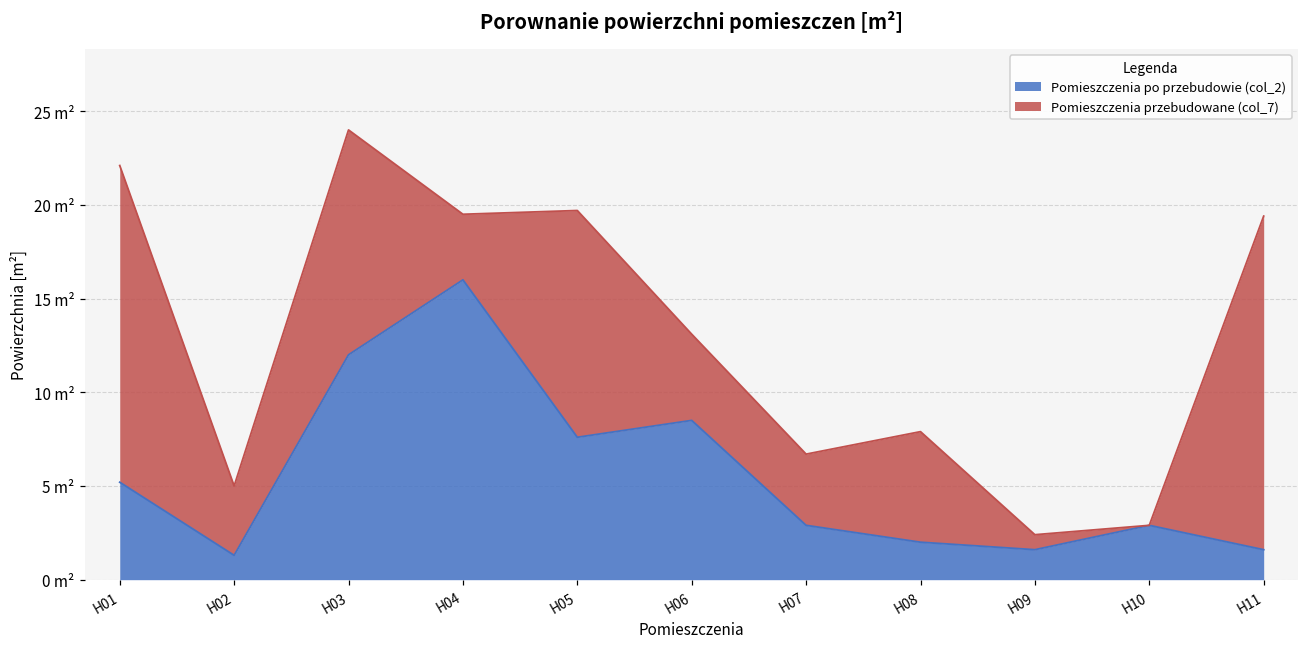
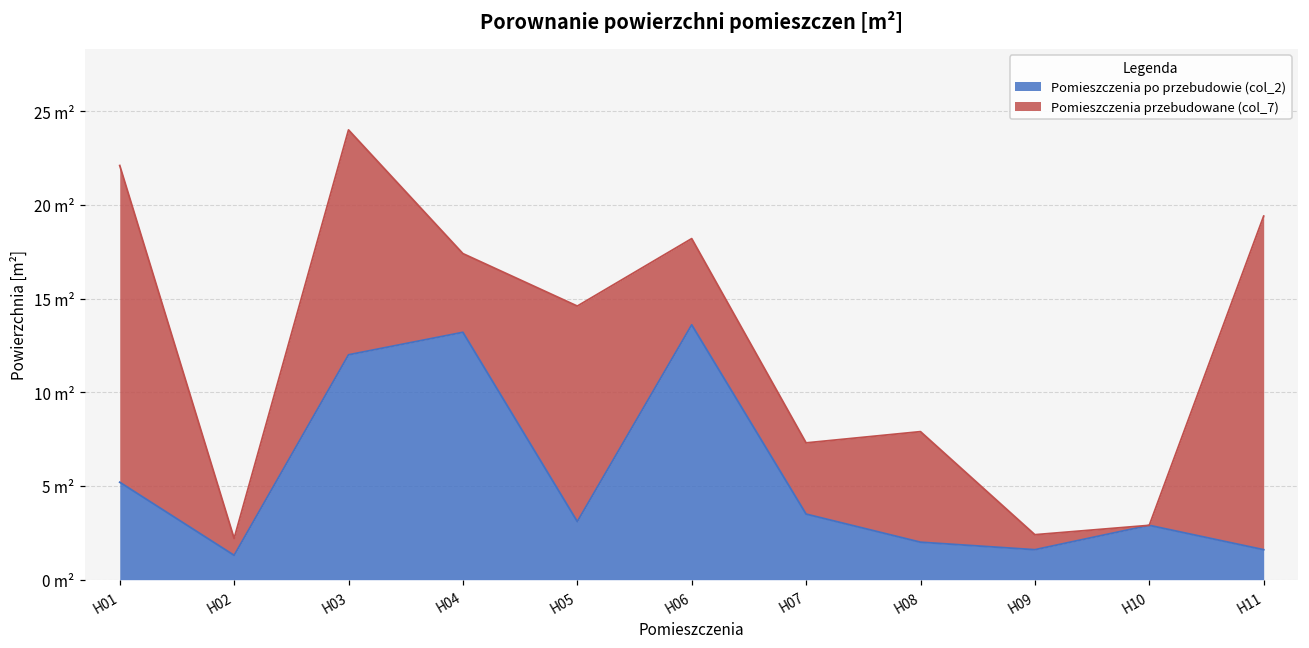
  {
    "Pomieszczenia po przebudowie (col_2)": {
      "H01": "5.2 m²",
      "H02": "1.3 m²",
      "H03": "12.0 m²",
-     "H04": "16.0 m²",
-     "H05": "7.6 m²",
-     "H06": "8.5 m²",
-     "H07": "2.9 m²",
+     "H04": "13.2 m²",
+     "H05": "3.1 m²",
+     "H06": "13.6 m²",
+     "H07": "3.5 m²",
      "H08": "2.0 m²",
      "H09": "1.6 m²",
      "H11": "1.6 m²"
    },
    "Pomieszczenia przebudowane (col_7)": {
      "H01": "16.9 m²",
-     "H02": "3.7 m²",
+     "H02": "0.9 m²",
      "H03": "12.0 m²",
-     "H04": "3.5 m²",
-     "H05": "12.1 m²",
+     "H04": "4.2 m²",
+     "H05": "11.5 m²",
      "H06": "4.6 m²",
      "H07": "3.8 m²",
      "H08": "5.9 m²",
      "H09": "0.8 m²",
      "H11": "17.8 m²"
    }
  }
